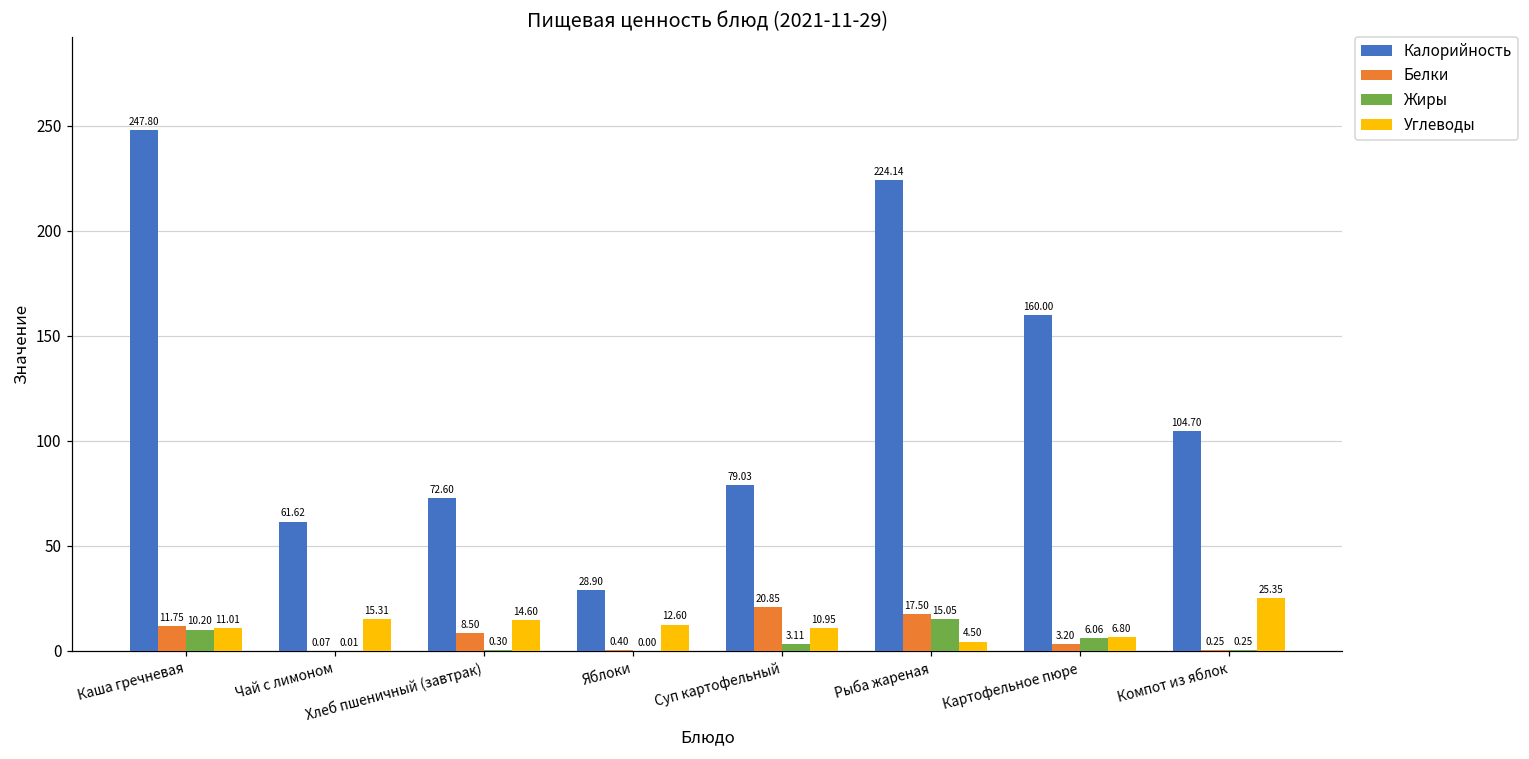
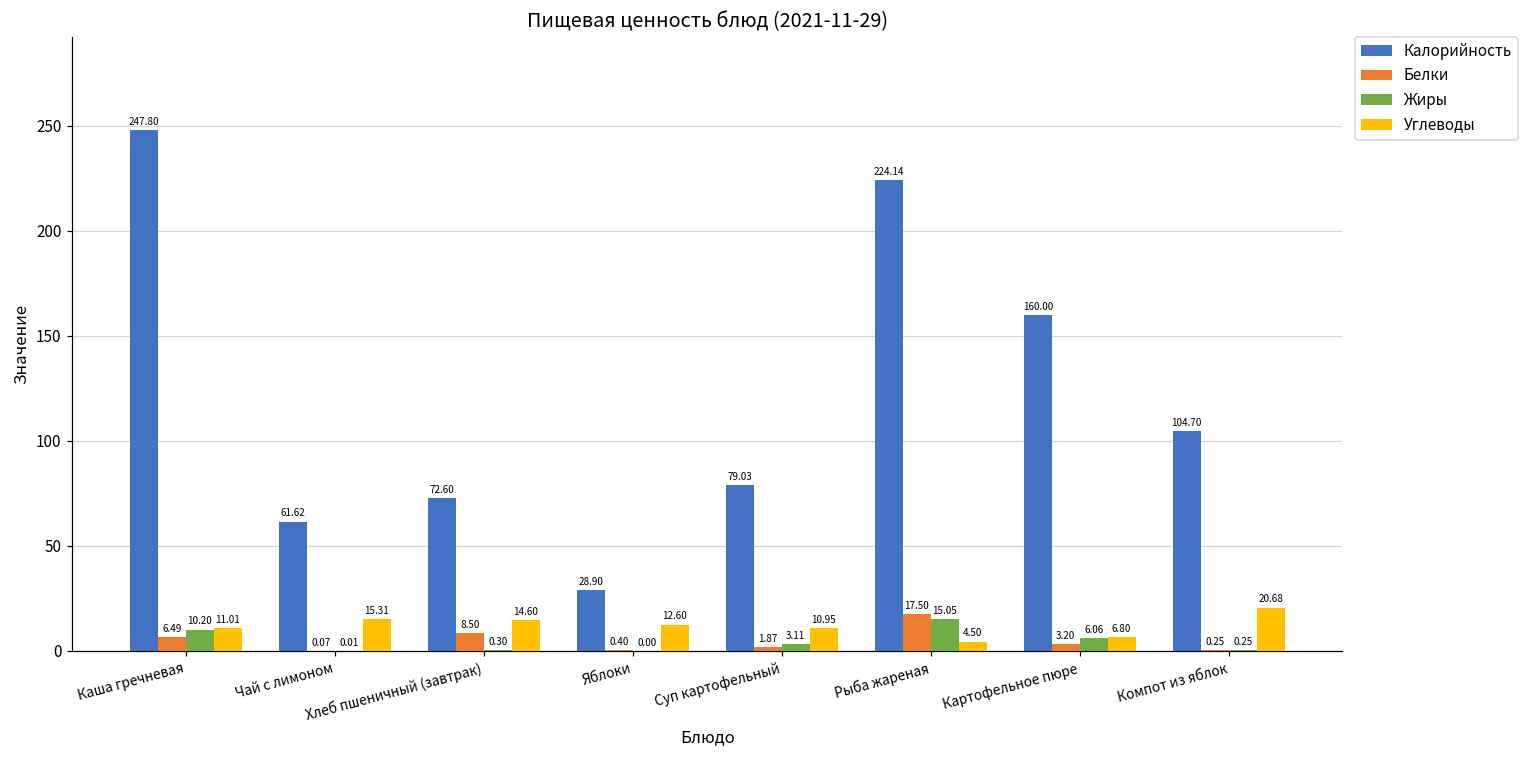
  {
    "Калорийность": {
      "Каша гречневая": 247.80,
      "Чай с лимоном": 61.62,
      "Хлеб пшеничный (завтрак)": 72.60,
      "Яблоки": 28.90,
      "Суп картофельный": 79.03,
      "Рыба жареная": 224.14,
      "Картофельное пюре": 160.00,
      "Компот из яблок": 104.70
    },
    "Белки": {
-     "Каша гречневая": 11.75,
+     "Каша гречневая": 6.49,
      "Чай с лимоном": 0.07,
      "Хлеб пшеничный (завтрак)": 8.50,
      "Яблоки": 0.40,
-     "Суп картофельный": 20.85,
+     "Суп картофельный": 1.87,
      "Рыба жареная": 17.50,
      "Картофельное пюре": 3.20,
      "Компот из яблок": 0.25
    },
    "Жиры": {
      "Каша гречневая": 10.20,
      "Чай с лимоном": 0.01,
      "Хлеб пшеничный (завтрак)": 0.30,
      "Яблоки": 0.00,
      "Суп картофельный": 3.11,
      "Рыба жареная": 15.05,
      "Картофельное пюре": 6.06,
      "Компот из яблок": 0.25
    },
    "Углеводы": {
      "Каша гречневая": 11.01,
      "Чай с лимоном": 15.31,
      "Хлеб пшеничный (завтрак)": 14.60,
      "Яблоки": 12.60,
      "Суп картофельный": 10.95,
      "Рыба жареная": 4.50,
      "Картофельное пюре": 6.80,
-     "Компот из яблок": 25.35
+     "Компот из яблок": 20.68
    }
  }
